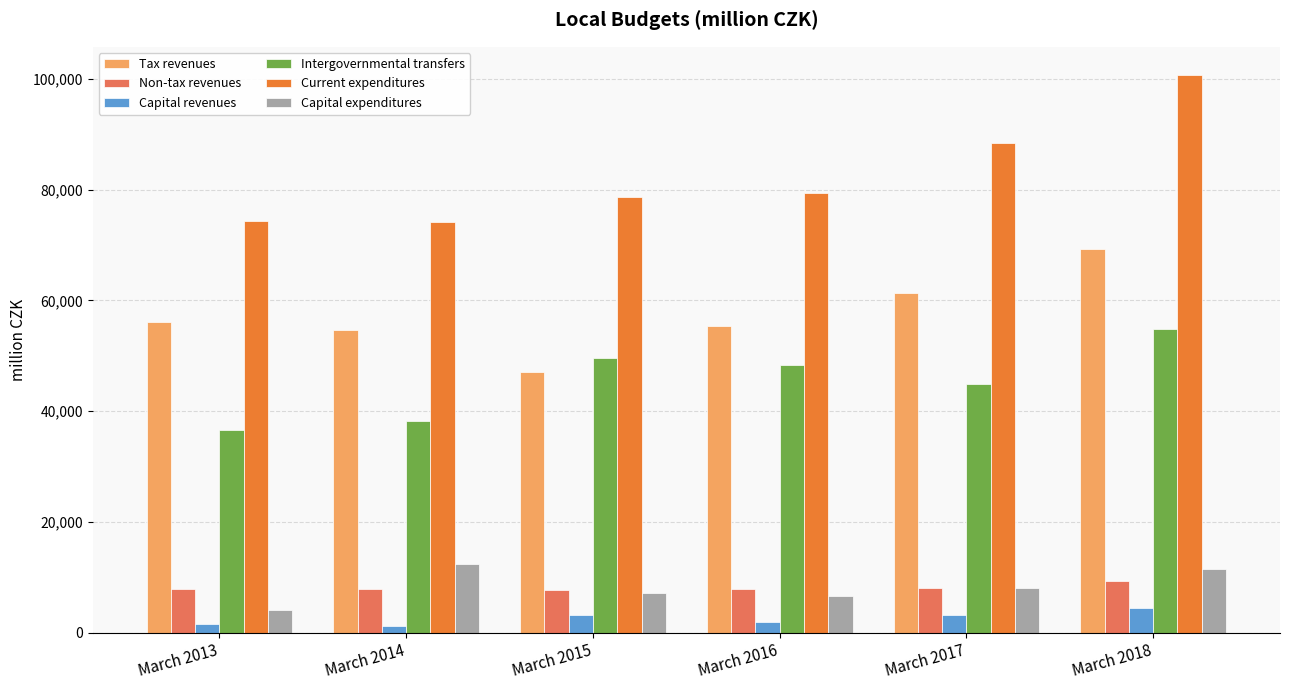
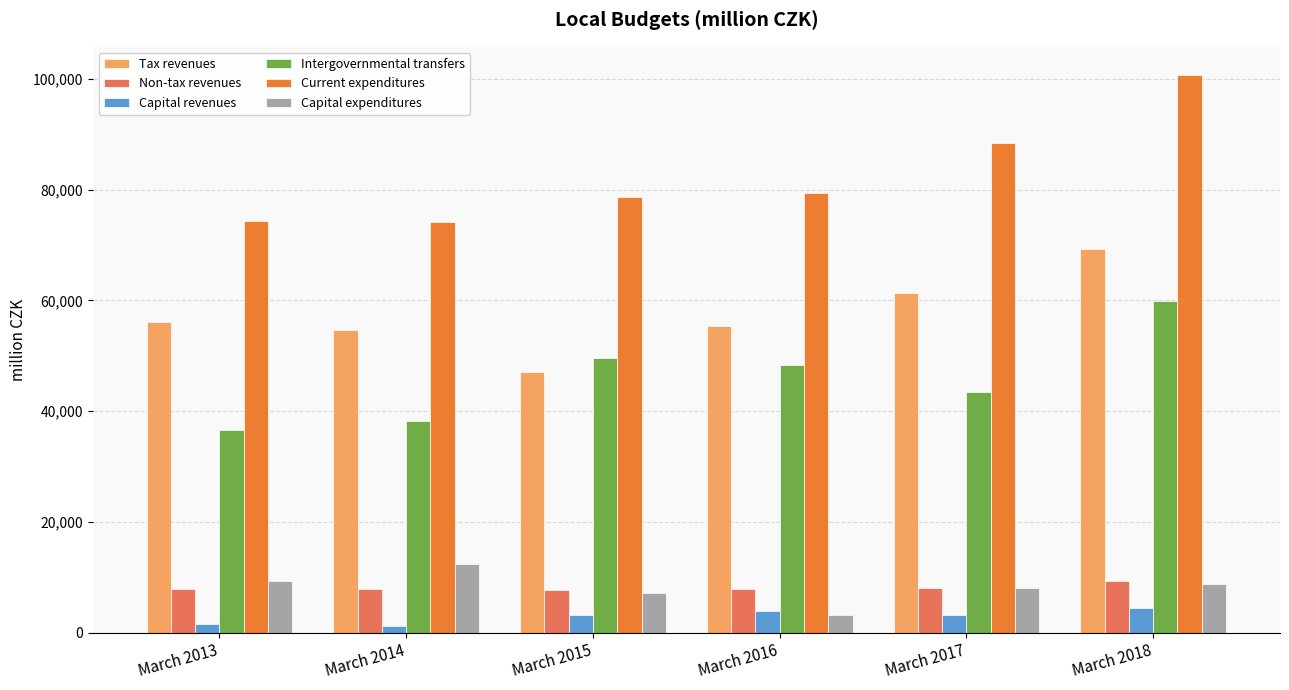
  {
    "Capital revenues": {
      "March 2013": "2,000",
      "March 2014": "1,000",
      "March 2015": "3,000",
-     "March 2016": "2,000",
+     "March 2016": "4,000",
      "March 2017": "3,000",
      "March 2018": "4,000"
    },
    "Intergovernmental transfers": {
      "March 2013": "37,000",
      "March 2014": "38,000",
      "March 2015": "50,000",
      "March 2016": "48,000",
-     "March 2017": "45,000",
-     "March 2018": "55,000"
+     "March 2017": "43,000",
+     "March 2018": "60,000"
    },
    "Capital expenditures": {
-     "March 2013": "4,000",
+     "March 2013": "9,000",
      "March 2014": "12,000",
      "March 2015": "7,000",
-     "March 2016": "7,000",
+     "March 2016": "3,000",
      "March 2017": "8,000",
-     "March 2018": "12,000"
+     "March 2018": "9,000"
    }
  }
